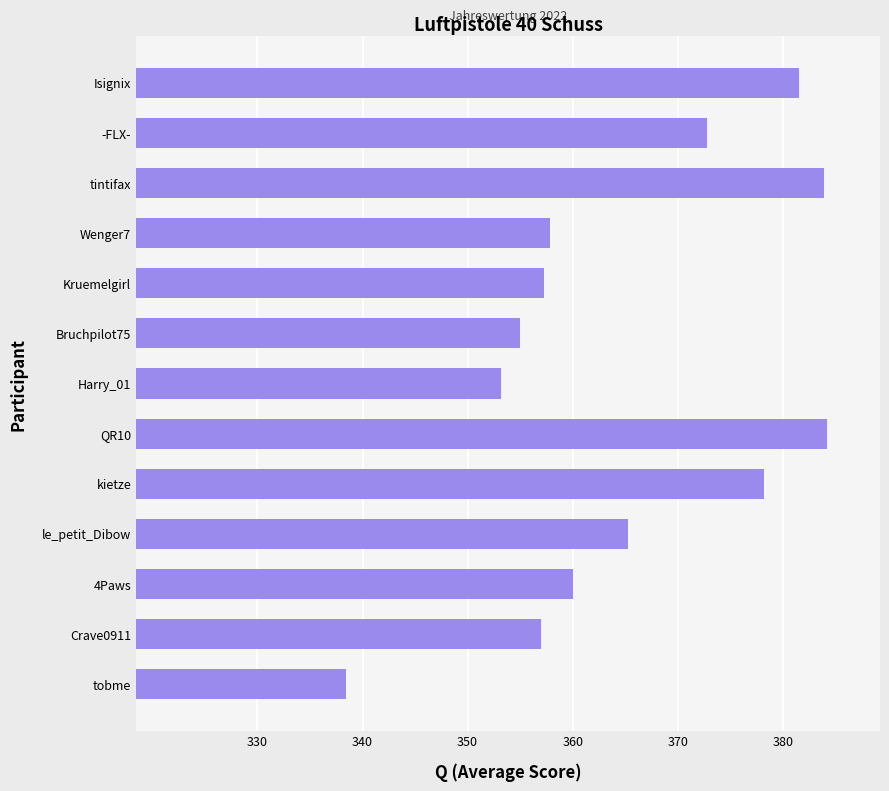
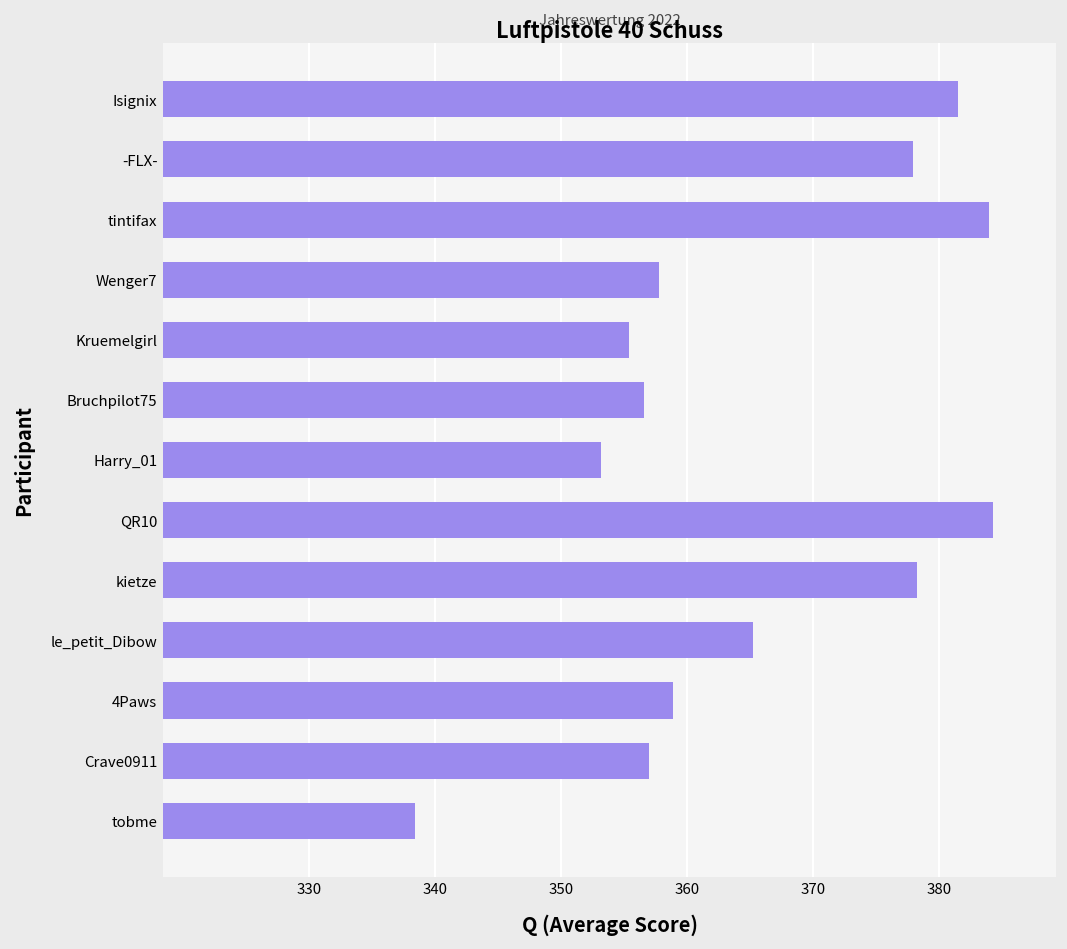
  {
    "Isignix": 381.5,
-   "-FLX-": 372.8,
+   "-FLX-": 377.9,
    "tintifax": 383.9,
    "Wenger7": 357.8,
-   "Kruemelgirl": 357.3,
-   "Bruchpilot75": 355.0,
+   "Kruemelgirl": 355.4,
+   "Bruchpilot75": 356.6,
    "Harry_01": 353.2,
    "QR10": 384.3,
    "kietze": 378.3,
    "le_petit_Dibow": 365.3,
-   "4Paws": 360.0,
+   "4Paws": 358.9,
    "Crave0911": 357.0,
    "tobme": 338.4
  }
